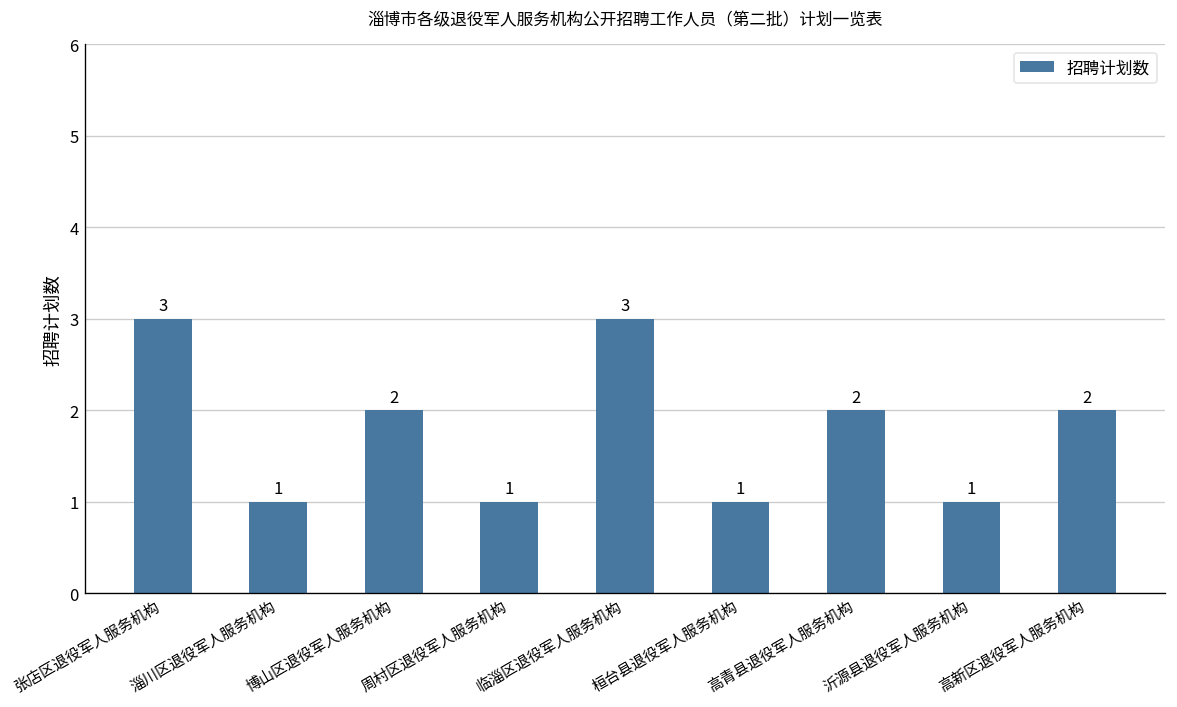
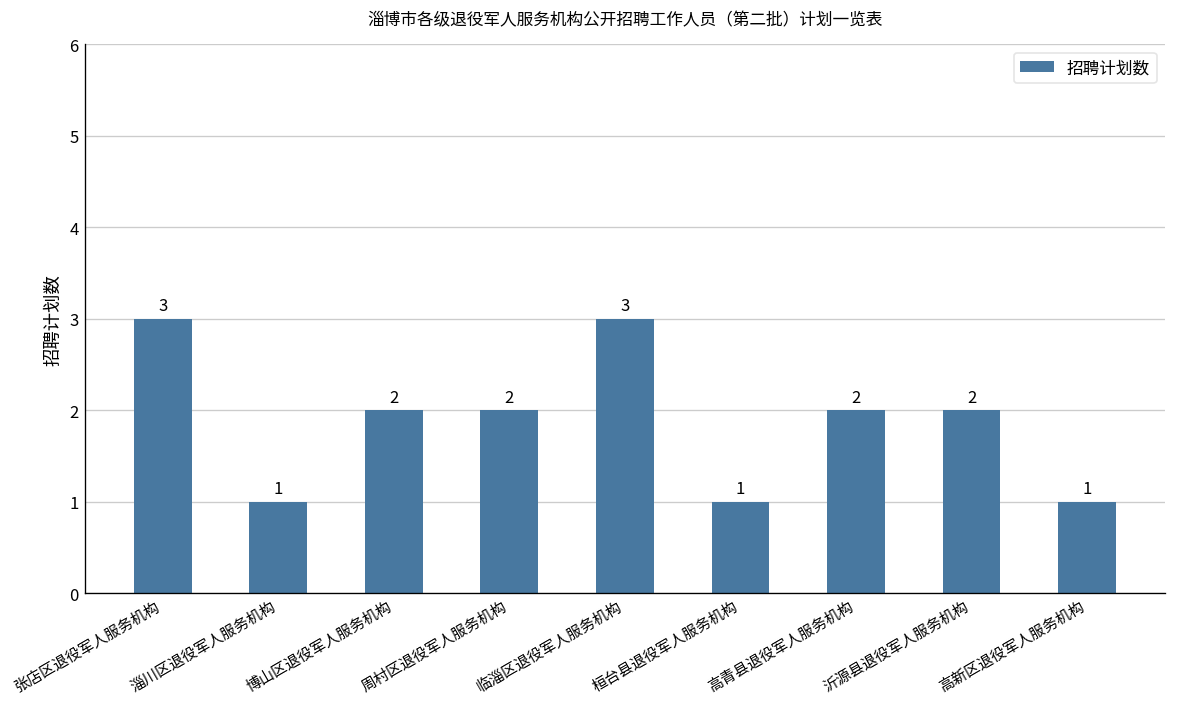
  {
    "张店区退役军人服务机构": 3,
    "淄川区退役军人服务机构": 1,
    "博山区退役军人服务机构": 2,
-   "周村区退役军人服务机构": 1,
+   "周村区退役军人服务机构": 2,
    "临淄区退役军人服务机构": 3,
    "桓台县退役军人服务机构": 1,
    "高青县退役军人服务机构": 2,
-   "沂源县退役军人服务机构": 1,
-   "高新区退役军人服务机构": 2
+   "沂源县退役军人服务机构": 2,
+   "高新区退役军人服务机构": 1
  }
